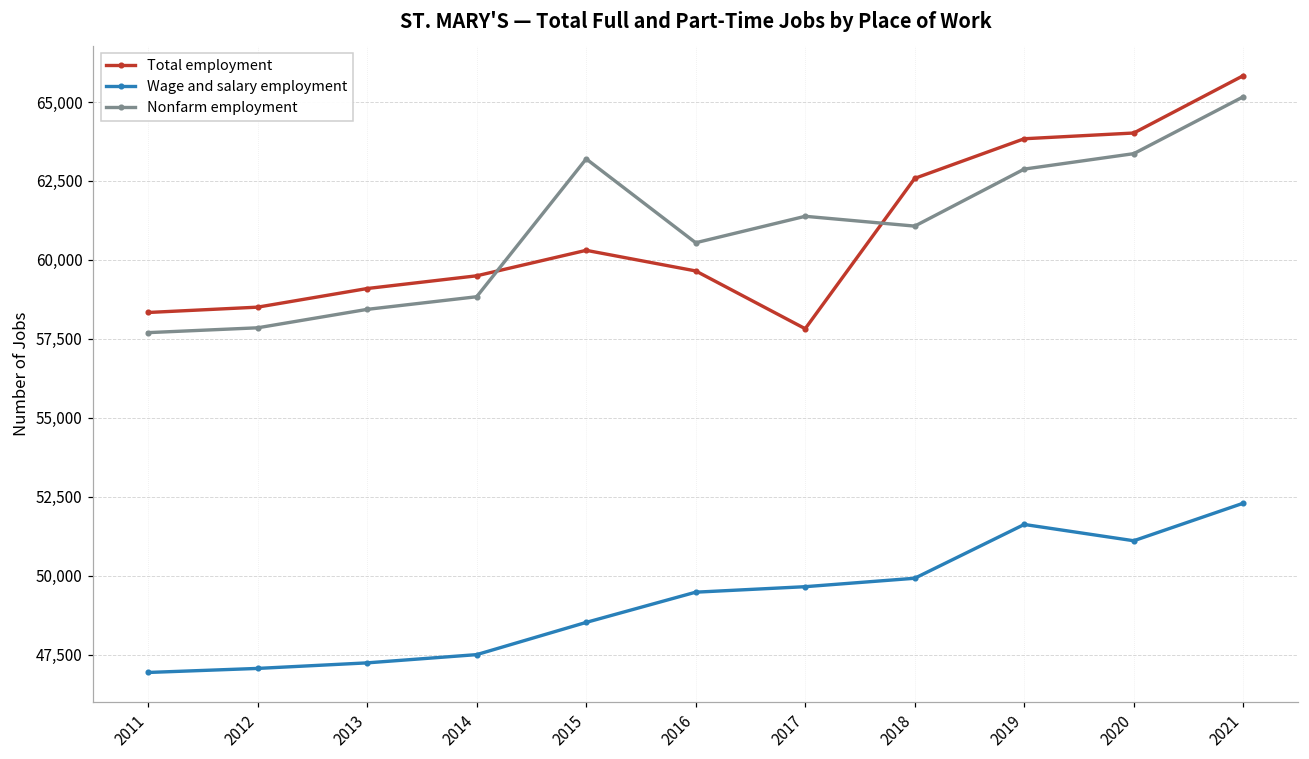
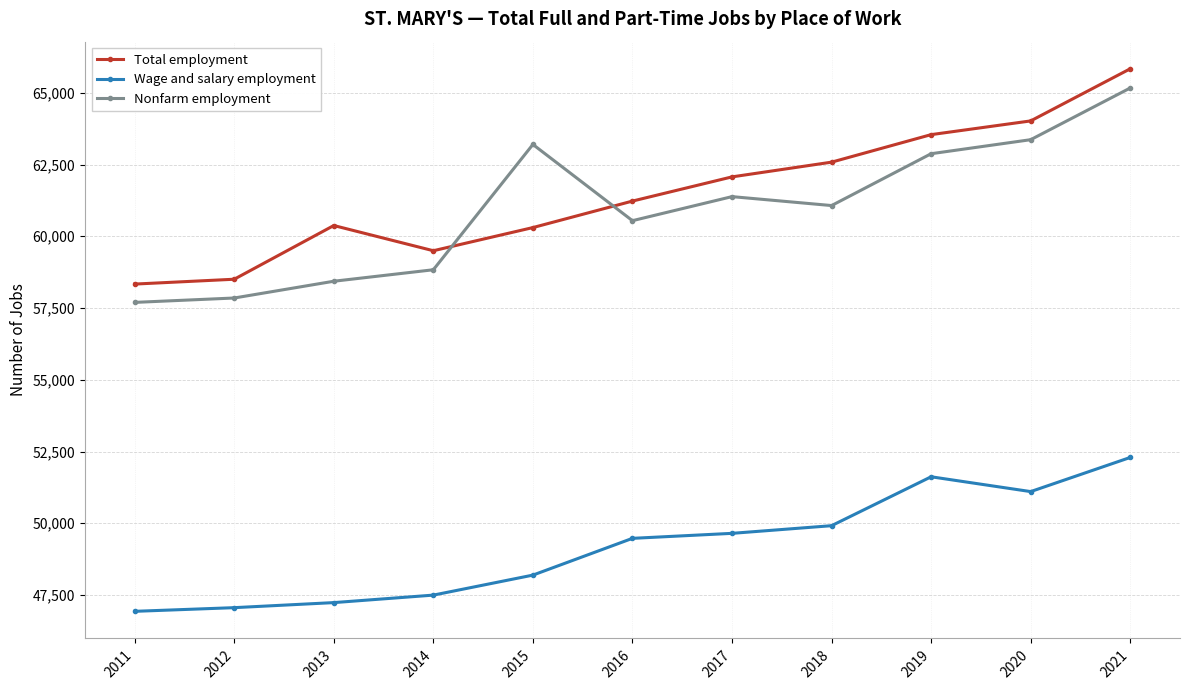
  {
    "Total employment": {
      "2011": "58,300",
      "2012": "58,500",
-     "2013": "59,100",
+     "2013": "60,400",
      "2014": "59,500",
      "2015": "60,300",
-     "2016": "59,700",
-     "2017": "57,800",
+     "2016": "61,200",
+     "2017": "62,100",
      "2018": "62,600",
-     "2019": "63,800",
+     "2019": "63,500",
      "2020": "64,000",
      "2021": "65,800"
    },
    "Wage and salary employment": {
      "2011": "46,900",
      "2012": "47,100",
      "2013": "47,200",
      "2014": "47,500",
-     "2015": "48,500",
+     "2015": "48,200",
      "2016": "49,500",
      "2017": "49,600",
      "2018": "49,900",
      "2019": "51,600",
      "2020": "51,100",
      "2021": "52,300"
    },
    "Nonfarm employment": {
      "2011": "57,700",
      "2012": "57,800",
      "2013": "58,400",
      "2014": "58,800",
      "2015": "63,200",
      "2016": "60,500",
      "2017": "61,400",
      "2018": "61,100",
      "2019": "62,900",
      "2020": "63,400",
      "2021": "65,200"
    }
  }
